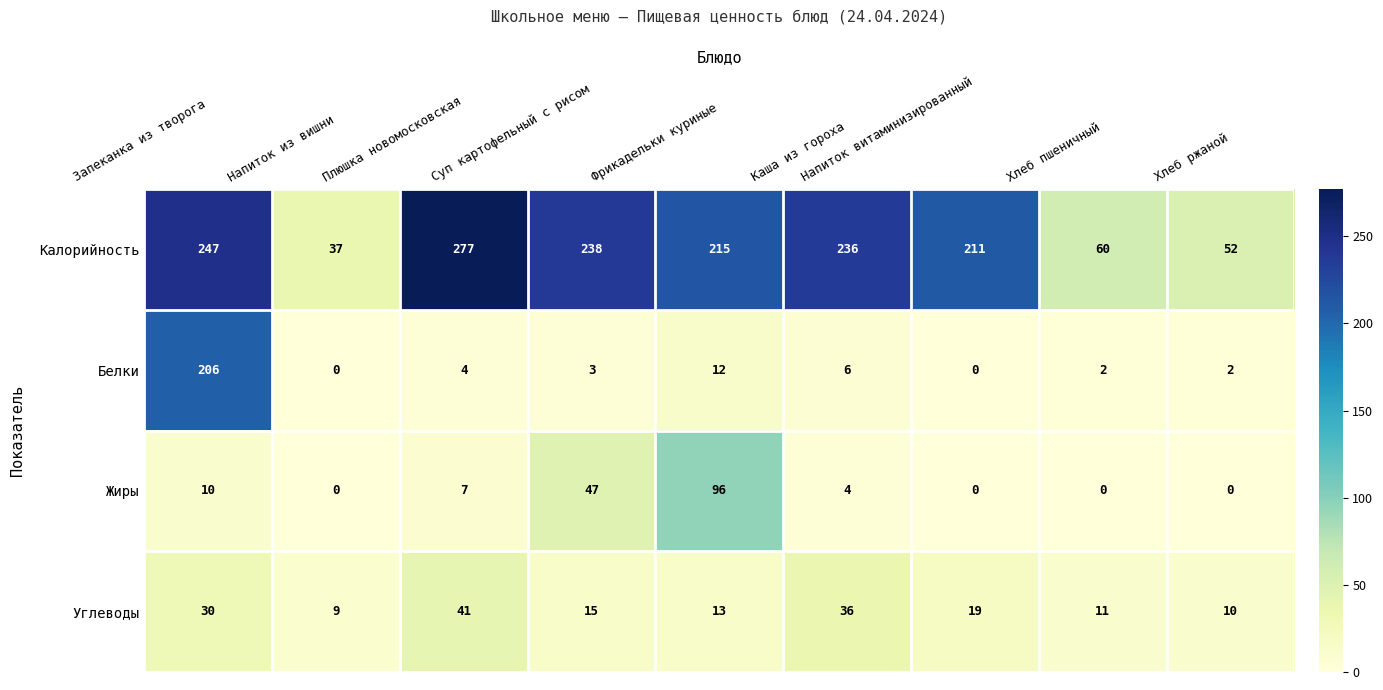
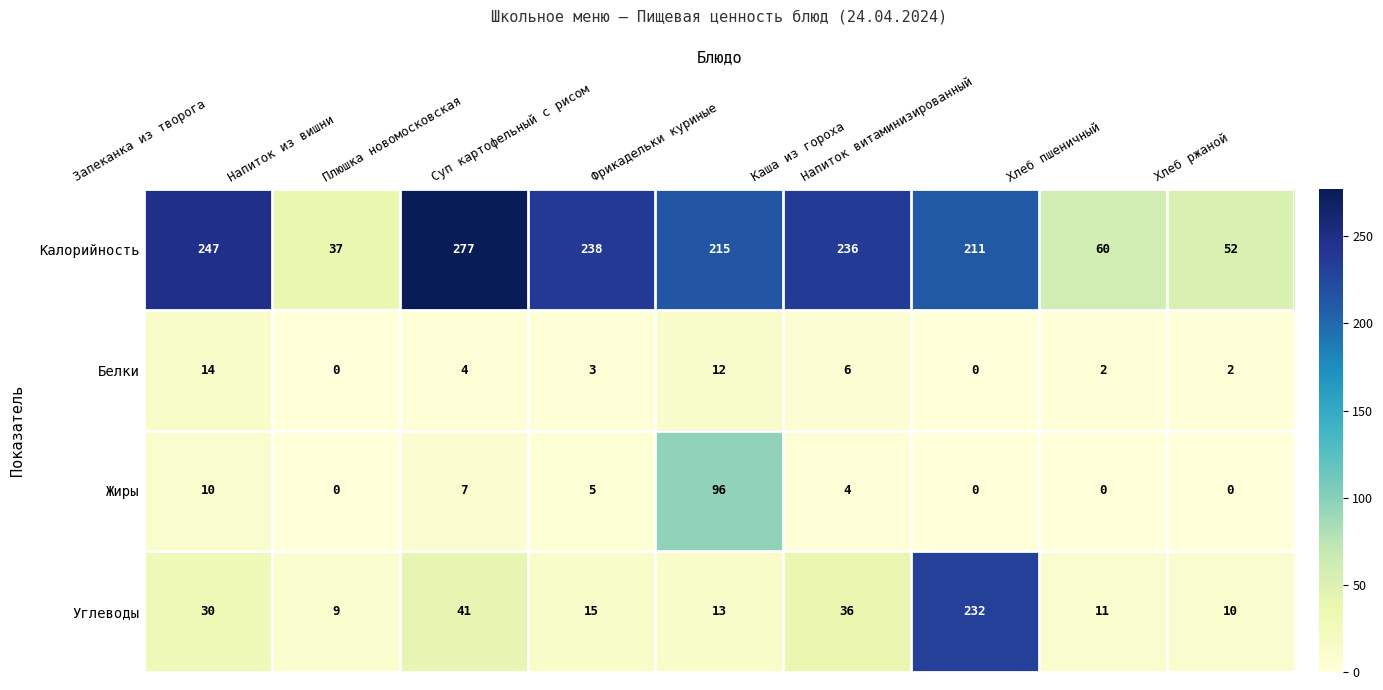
  {
    "Калорийность": {
      "Запеканка из творога": 247,
      "Напиток из вишни": 37,
      "Плюшка новомосковская": 277,
      "Суп картофельный с рисом": 238,
      "Фрикадельки куриные": 215,
      "Каша из гороха": 236,
      "Напиток витаминизированный": 211,
      "Хлеб пшеничный": 60,
      "Хлеб ржаной": 52
    },
    "Белки": {
-     "Запеканка из творога": 206,
+     "Запеканка из творога": 14,
      "Напиток из вишни": 0,
      "Плюшка новомосковская": 4,
      "Суп картофельный с рисом": 3,
      "Фрикадельки куриные": 12,
      "Каша из гороха": 6,
      "Напиток витаминизированный": 0,
      "Хлеб пшеничный": 2,
      "Хлеб ржаной": 2
    },
    "Жиры": {
      "Запеканка из творога": 10,
      "Напиток из вишни": 0,
      "Плюшка новомосковская": 7,
-     "Суп картофельный с рисом": 47,
+     "Суп картофельный с рисом": 5,
      "Фрикадельки куриные": 96,
      "Каша из гороха": 4,
      "Напиток витаминизированный": 0,
      "Хлеб пшеничный": 0,
      "Хлеб ржаной": 0
    },
    "Углеводы": {
      "Запеканка из творога": 30,
      "Напиток из вишни": 9,
      "Плюшка новомосковская": 41,
      "Суп картофельный с рисом": 15,
      "Фрикадельки куриные": 13,
      "Каша из гороха": 36,
-     "Напиток витаминизированный": 19,
+     "Напиток витаминизированный": 232,
      "Хлеб пшеничный": 11,
      "Хлеб ржаной": 10
    }
  }
